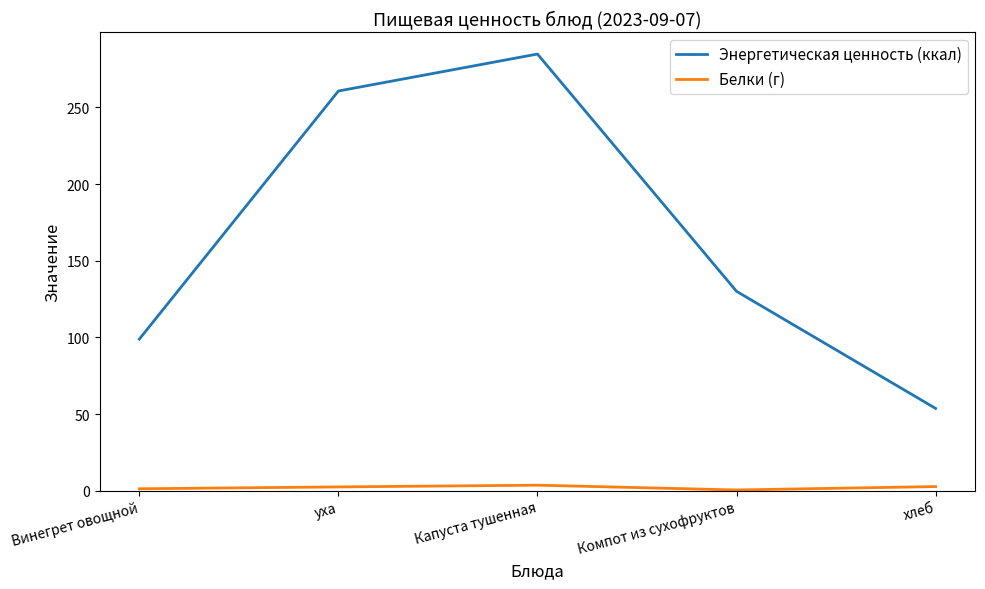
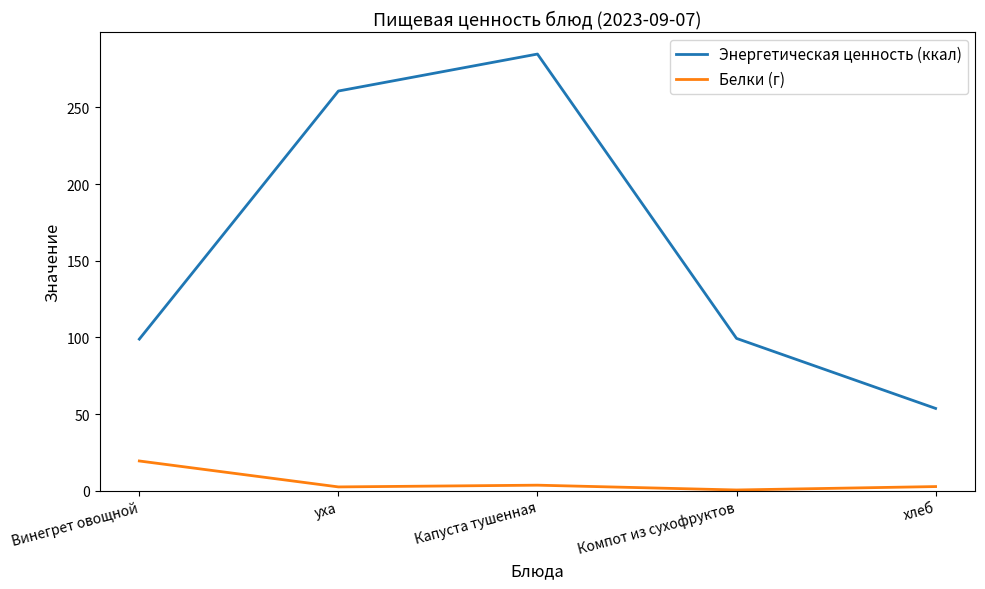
  {
    "Энергетическая ценность (ккал)": {
      "Винегрет овощной": 99,
      "уха": 261,
      "Капуста тушенная": 285,
-     "Компот из сухофруктов": 130,
+     "Компот из сухофруктов": 99,
      "хлеб": 54
    },
    "Белки (г)": {
-     "Винегрет овощной": 1,
+     "Винегрет овощной": 19,
      "уха": 3,
      "Капуста тушенная": 4,
      "Компот из сухофруктов": 1,
      "хлеб": 3
    }
  }
